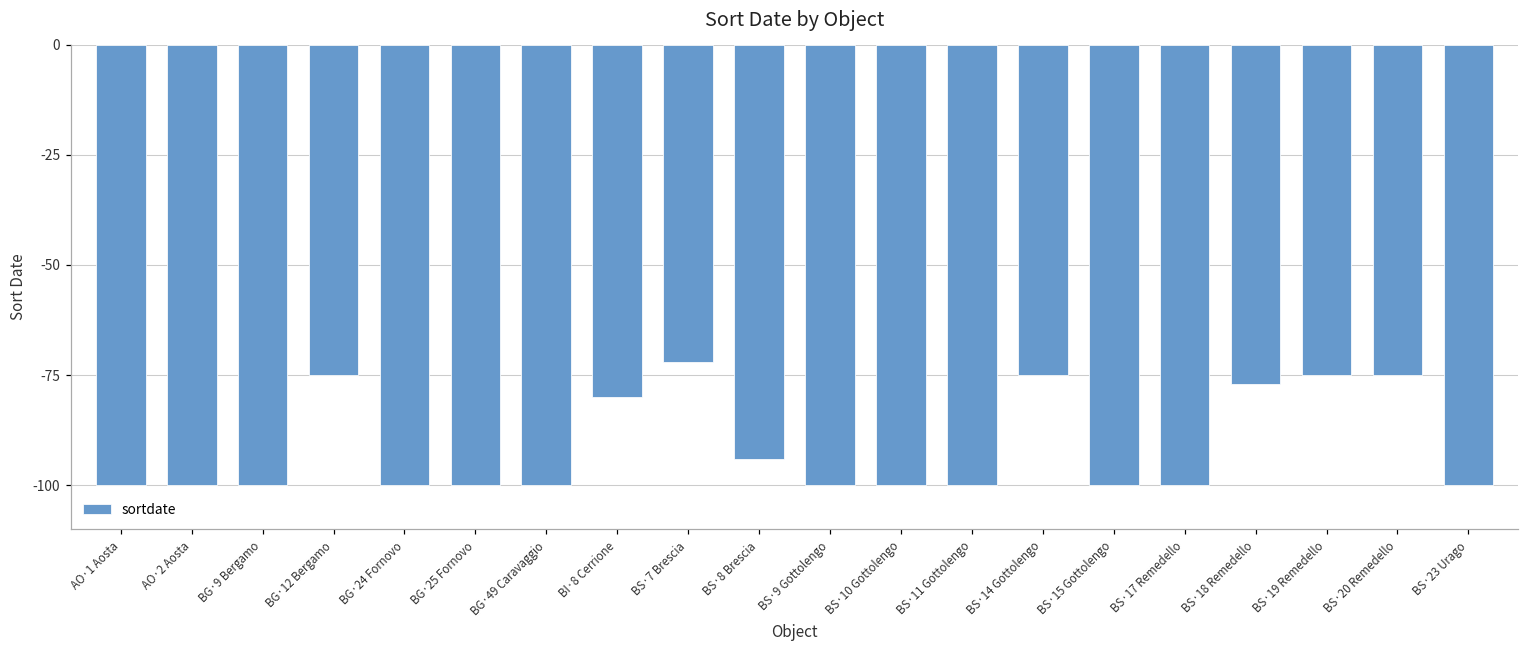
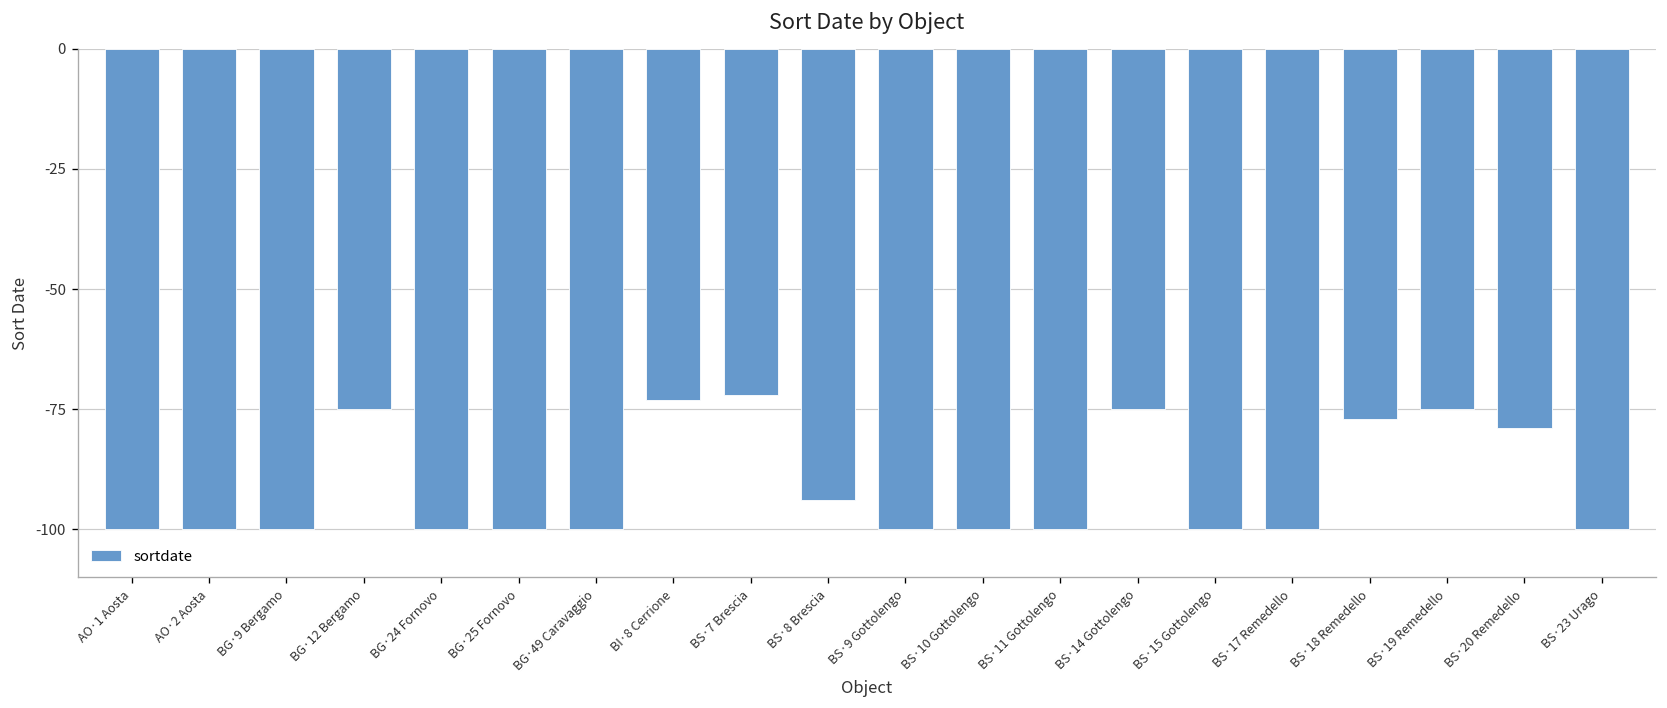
  {
    "AO·1 Aosta": -100,
    "AO·2 Aosta": -100,
    "BG·9 Bergamo": -100,
    "BG·12 Bergamo": -75,
    "BG·24 Fornovo": -100,
    "BG·25 Fornovo": -100,
    "BG·49 Caravaggio": -100,
-   "BI·8 Cerrione": -80,
+   "BI·8 Cerrione": -73,
    "BS·7 Brescia": -72,
    "BS·8 Brescia": -94,
    "BS·9 Gottolengo": -100,
    "BS·10 Gottolengo": -100,
    "BS·11 Gottolengo": -100,
    "BS·14 Gottolengo": -75,
    "BS·15 Gottolengo": -100,
    "BS·17 Remedello": -100,
    "BS·18 Remedello": -77,
    "BS·19 Remedello": -75,
-   "BS·20 Remedello": -75,
+   "BS·20 Remedello": -79,
    "BS·23 Urago": -100
  }
